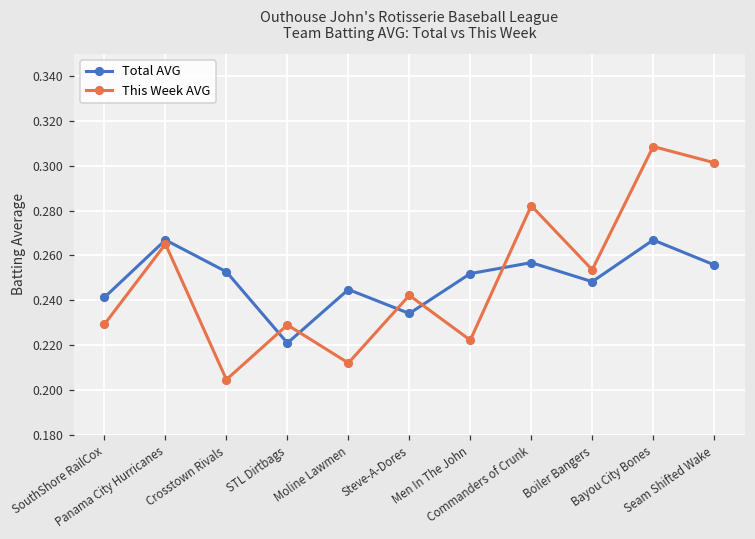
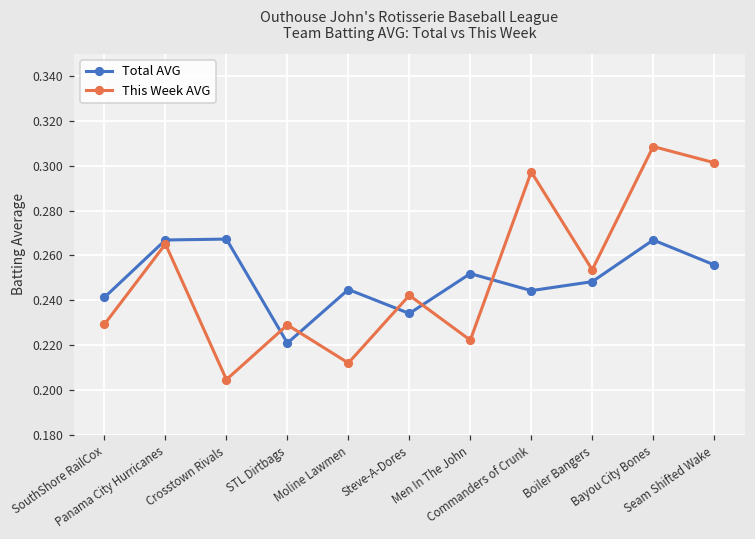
  {
    "Total AVG": {
      "SouthShore RailCox": 0.241,
      "Panama City Hurricanes": 0.267,
-     "Crosstown Rivals": 0.253,
+     "Crosstown Rivals": 0.267,
      "STL Dirtbags": 0.221,
      "Moline Lawmen": 0.245,
      "Steve-A-Dores": 0.234,
      "Men In The John": 0.252,
-     "Commanders of Crunk": 0.257,
+     "Commanders of Crunk": 0.244,
      "Boiler Bangers": 0.248,
      "Bayou City Bones": 0.267,
      "Seam Shifted Wake": 0.256
    },
    "This Week AVG": {
      "SouthShore RailCox": 0.229,
      "Panama City Hurricanes": 0.265,
      "Crosstown Rivals": 0.205,
      "STL Dirtbags": 0.229,
      "Moline Lawmen": 0.212,
      "Steve-A-Dores": 0.242,
      "Men In The John": 0.222,
-     "Commanders of Crunk": 0.282,
+     "Commanders of Crunk": 0.297,
      "Boiler Bangers": 0.254,
      "Bayou City Bones": 0.309,
      "Seam Shifted Wake": 0.301
    }
  }
